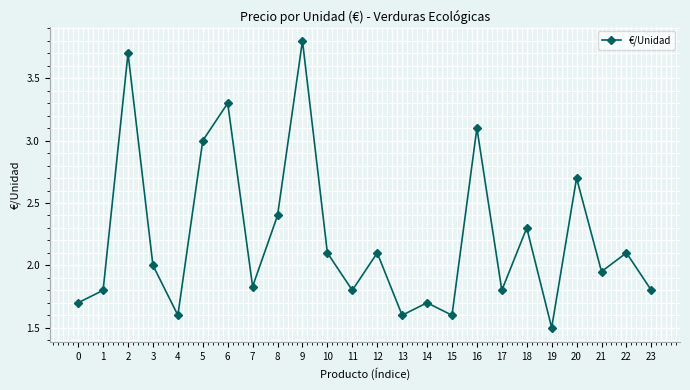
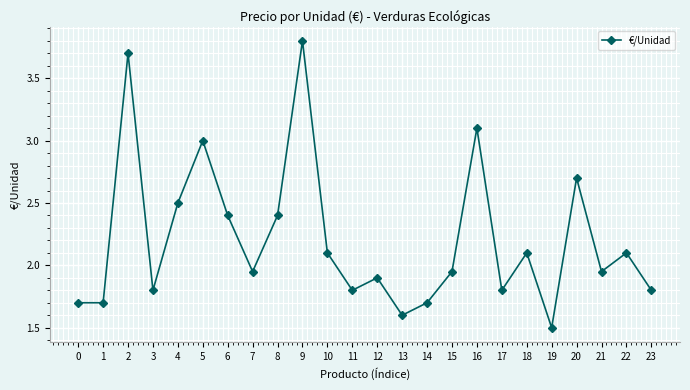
  {
    "0": 1.70,
-   "1": 1.8,
+   "1": 1.7,
    "2": 3.70,
-   "3": 2.0,
-   "4": 1.6,
+   "3": 1.8,
+   "4": 2.5,
    "5": 3.00,
-   "6": 3.3,
-   "7": 1.83,
+   "6": 2.4,
+   "7": 1.95,
    "8": 2.40,
    "9": 3.80,
    "10": 2.10,
    "11": 1.80,
-   "12": 2.1,
+   "12": 1.9,
    "13": 1.60,
    "14": 1.70,
-   "15": 1.60,
+   "15": 1.95,
    "16": 3.10,
    "17": 1.80,
-   "18": 2.3,
+   "18": 2.1,
    "19": 1.50,
    "20": 2.70,
    "21": 1.95,
    "22": 2.10,
    "23": 1.80
  }
